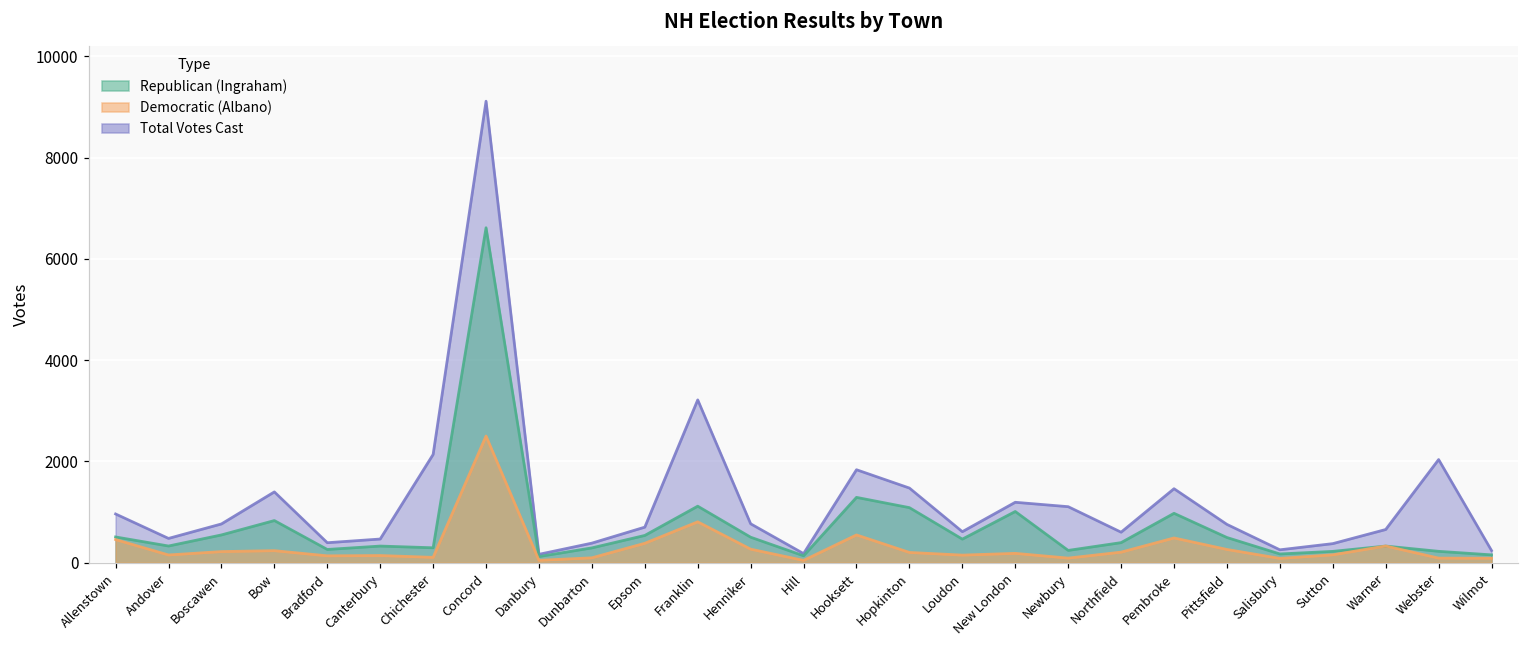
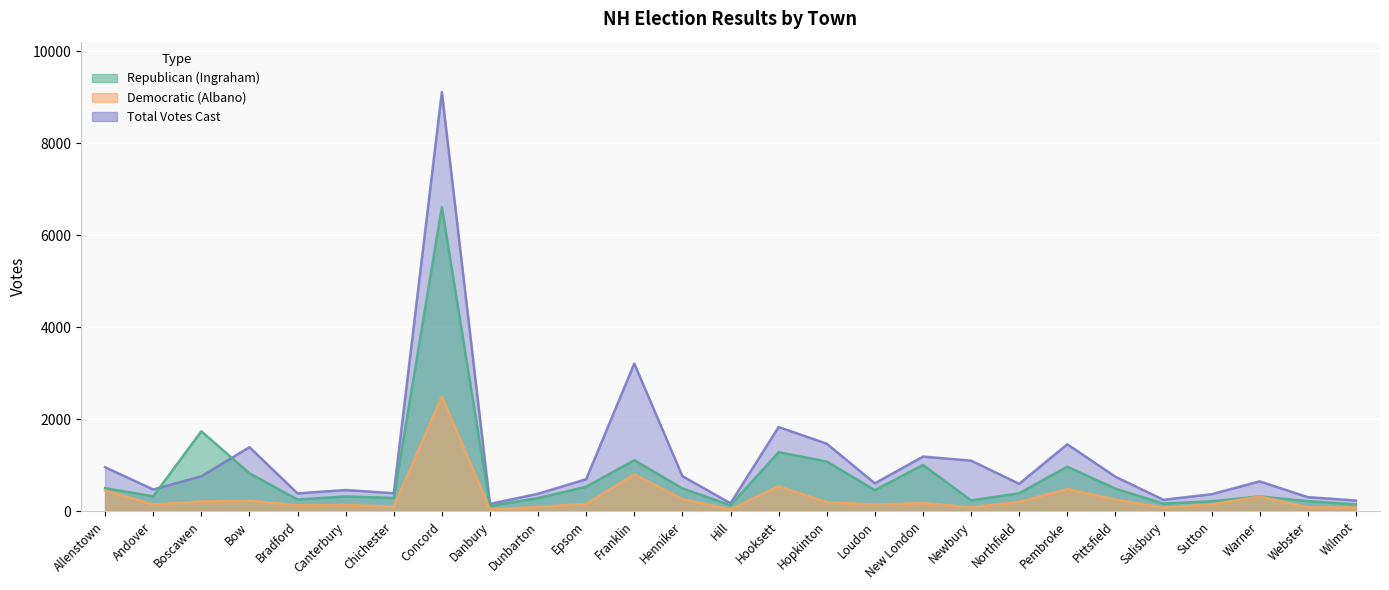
  {
    "Total Votes Cast": {
      "Allenstown": 1000,
      "Andover": 500,
      "Boscawen": 800,
      "Bow": 1400,
      "Bradford": 400,
      "Canterbury": 500,
-     "Chichester": 2100,
+     "Chichester": 400,
      "Concord": 9100,
      "Dunbarton": 400,
      "Epsom": 700,
      "Franklin": 3200,
      "Henniker": 800,
      "Hooksett": 1800,
      "Hopkinton": 1500,
      "Loudon": 600,
      "New London": 1200,
      "Newbury": 1100,
      "Northfield": 600,
      "Pembroke": 1500,
      "Pittsfield": 800,
      "Salisbury": 300,
      "Sutton": 400,
      "Warner": 700,
-     "Webster": 2000,
+     "Webster": 300,
      "Wilmot": 200
    },
    "Republican (Ingraham)": {
      "Andover": 300,
-     "Boscawen": 500,
+     "Boscawen": 1700,
      "Bow": 800,
      "Bradford": 300,
      "Canterbury": 300,
      "Chichester": 300,
      "Concord": 6600,
      "Dunbarton": 300,
      "Epsom": 500,
      "Franklin": 1100,
      "Henniker": 500,
      "Hooksett": 1300,
      "Hopkinton": 1100,
      "Loudon": 500,
      "New London": 1000,
      "Newbury": 200,
      "Northfield": 400,
      "Pembroke": 1000,
      "Pittsfield": 500,
      "Salisbury": 200,
      "Sutton": 200,
      "Webster": 200,
      "Wilmot": 200
    },
    "Democratic (Albano)": {
      "Andover": 200,
      "Boscawen": 200,
      "Bow": 200,
      "Bradford": 100,
      "Canterbury": 100,
      "Chichester": 100,
      "Concord": 2500,
      "Danbury": 0,
      "Dunbarton": 100,
-     "Epsom": 400,
+     "Epsom": 200,
      "Franklin": 800,
      "Henniker": 300,
      "Hill": 0,
      "Hooksett": 500,
      "Hopkinton": 200,
      "Loudon": 100,
      "New London": 200,
      "Newbury": 100,
      "Northfield": 200,
      "Pembroke": 500,
      "Pittsfield": 300,
      "Salisbury": 100,
      "Sutton": 200,
      "Webster": 100,
      "Wilmot": 100
    }
  }
